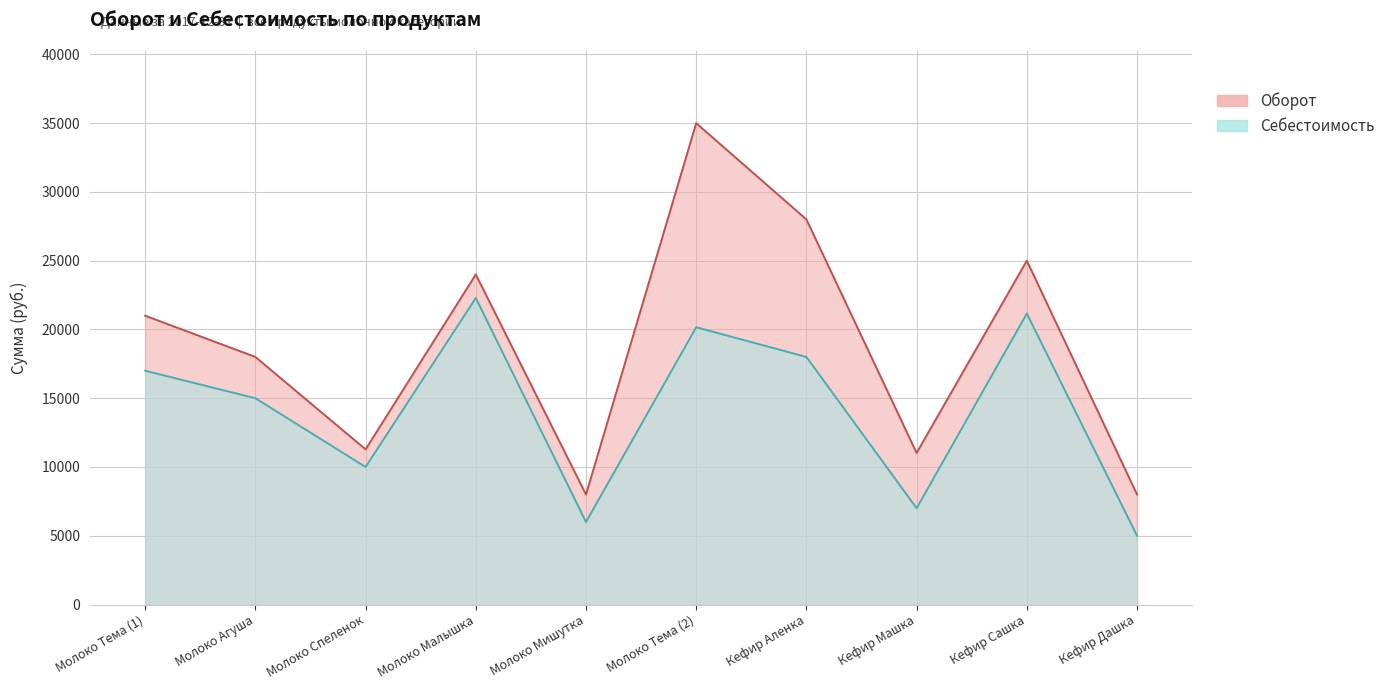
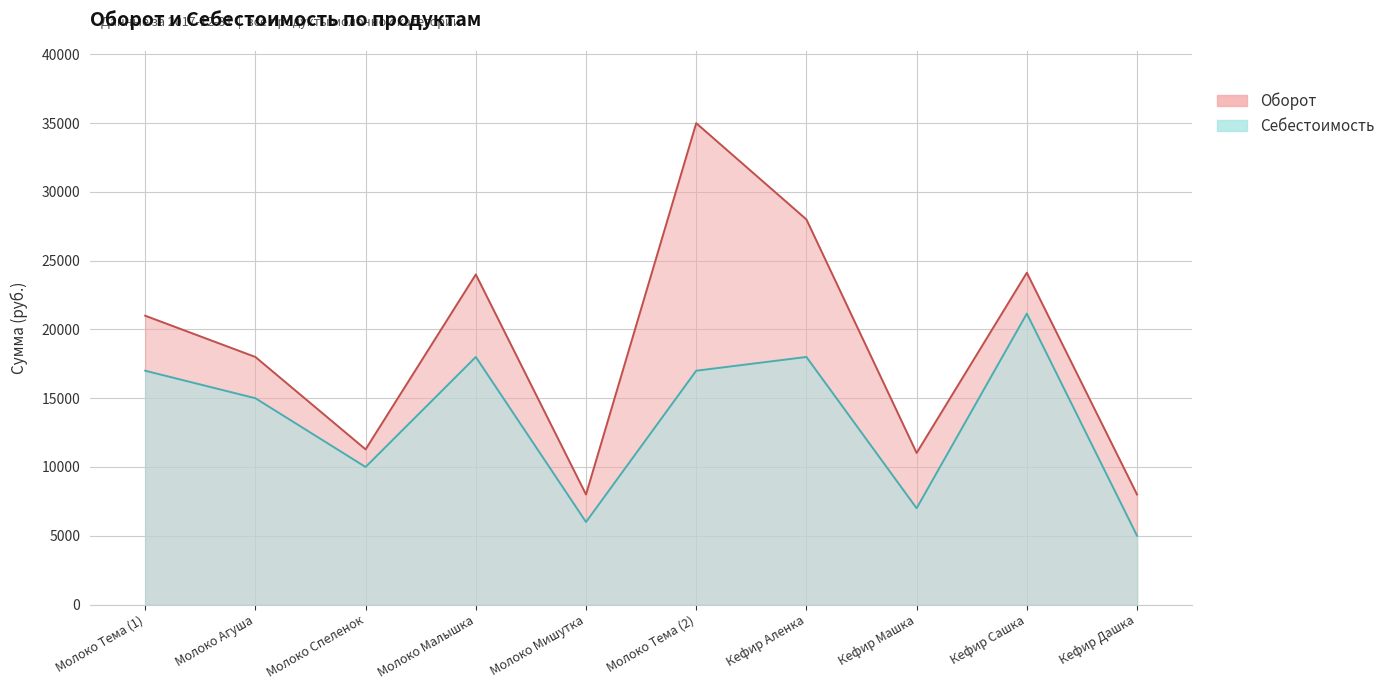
  {
    "Оборот": {
      "Молоко Тема (1)": 21000,
      "Молоко Агуша": 18000,
      "Молоко Спеленок": 11300,
      "Молоко Малышка": 24000,
      "Молоко Мишутка": 8000,
      "Молоко Тема (2)": 35000,
      "Кефир Аленка": 28000,
      "Кефир Машка": 11000,
-     "Кефир Сашка": 25000,
+     "Кефир Сашка": 24100,
      "Кефир Дашка": 8000
    },
    "Себестоимость": {
      "Молоко Тема (1)": 17000,
      "Молоко Агуша": 15000,
      "Молоко Спеленок": 10000,
-     "Молоко Малышка": 22300,
+     "Молоко Малышка": 18000,
      "Молоко Мишутка": 6000,
-     "Молоко Тема (2)": 20200,
+     "Молоко Тема (2)": 17000,
      "Кефир Аленка": 18000,
      "Кефир Машка": 7000,
      "Кефир Сашка": 21200,
      "Кефир Дашка": 5000
    }
  }
